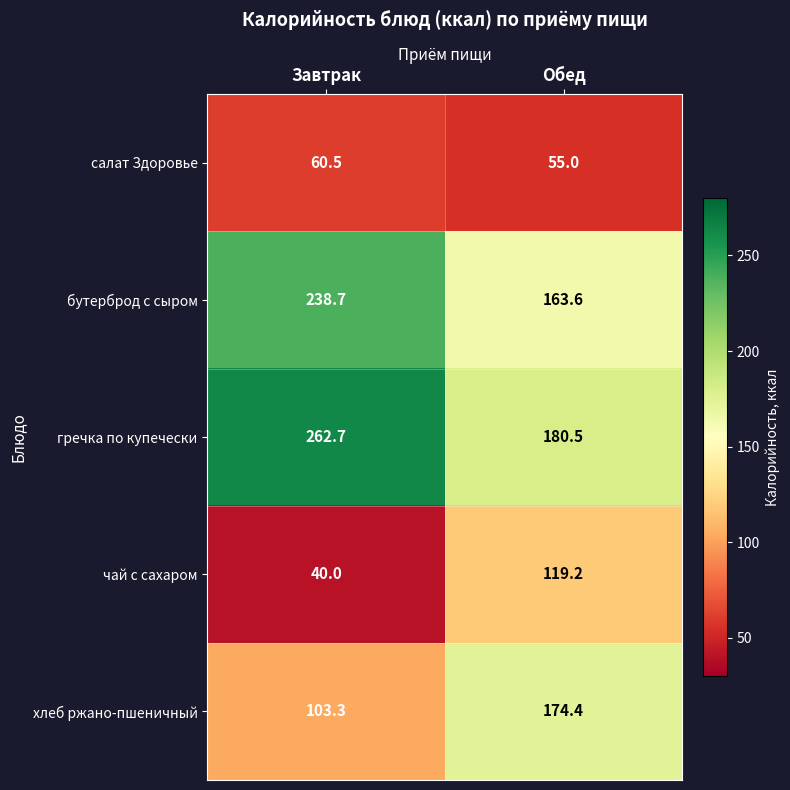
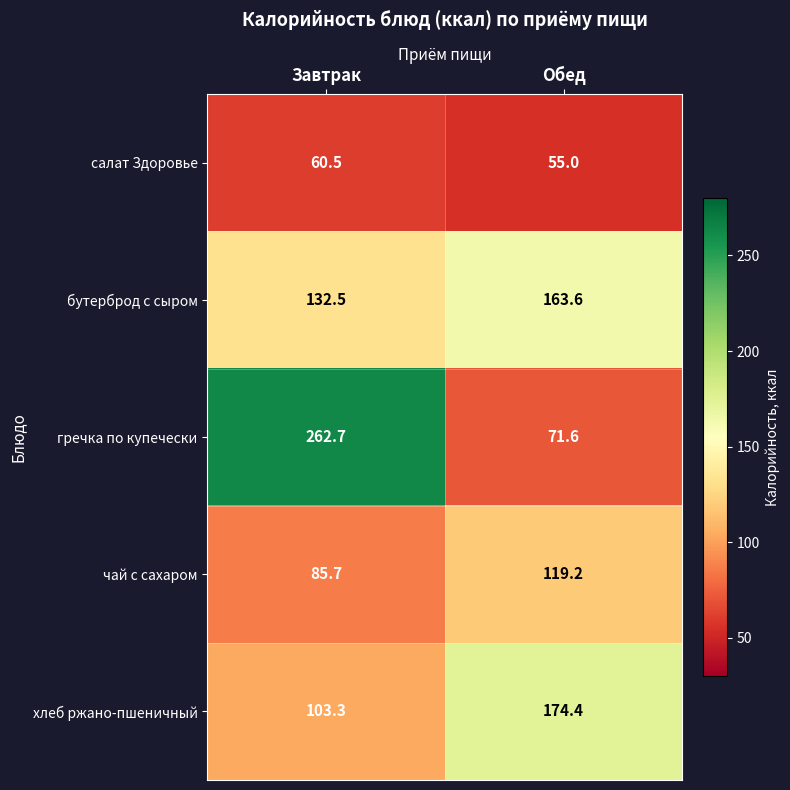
  {
    "салат Здоровье": {
      "Завтрак": 60.5,
      "Обед": 55.0
    },
    "бутерброд с сыром": {
-     "Завтрак": 238.7,
+     "Завтрак": 132.5,
      "Обед": 163.6
    },
    "гречка по купечески": {
      "Завтрак": 262.7,
-     "Обед": 180.5
+     "Обед": 71.6
    },
    "чай с сахаром": {
-     "Завтрак": 40.0,
+     "Завтрак": 85.7,
      "Обед": 119.2
    },
    "хлеб ржано-пшеничный": {
      "Завтрак": 103.3,
      "Обед": 174.4
    }
  }
